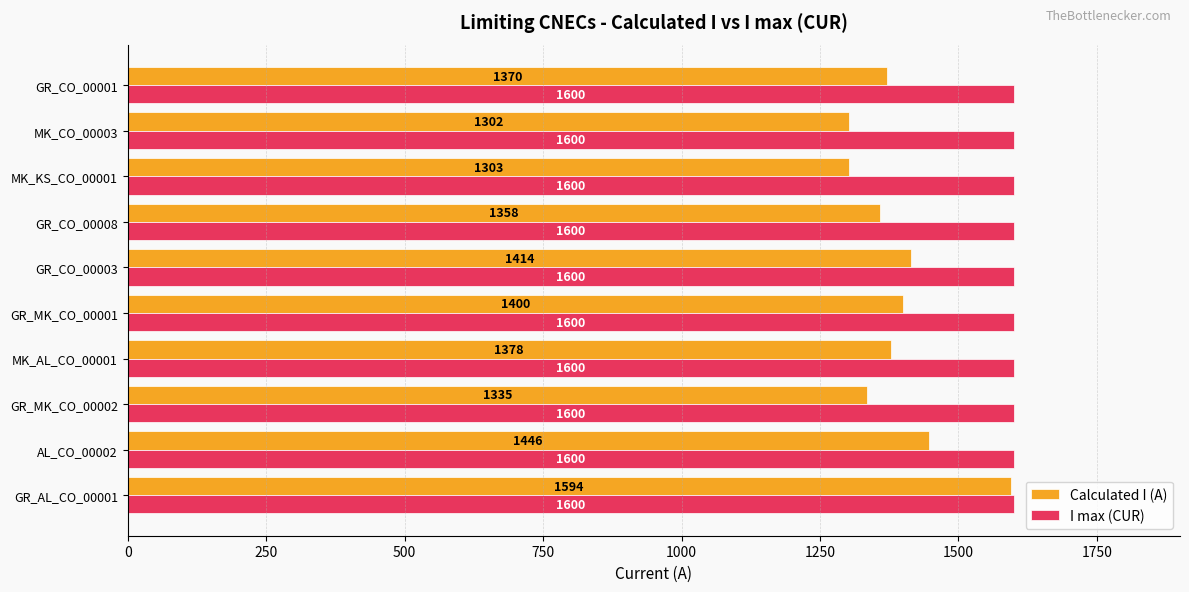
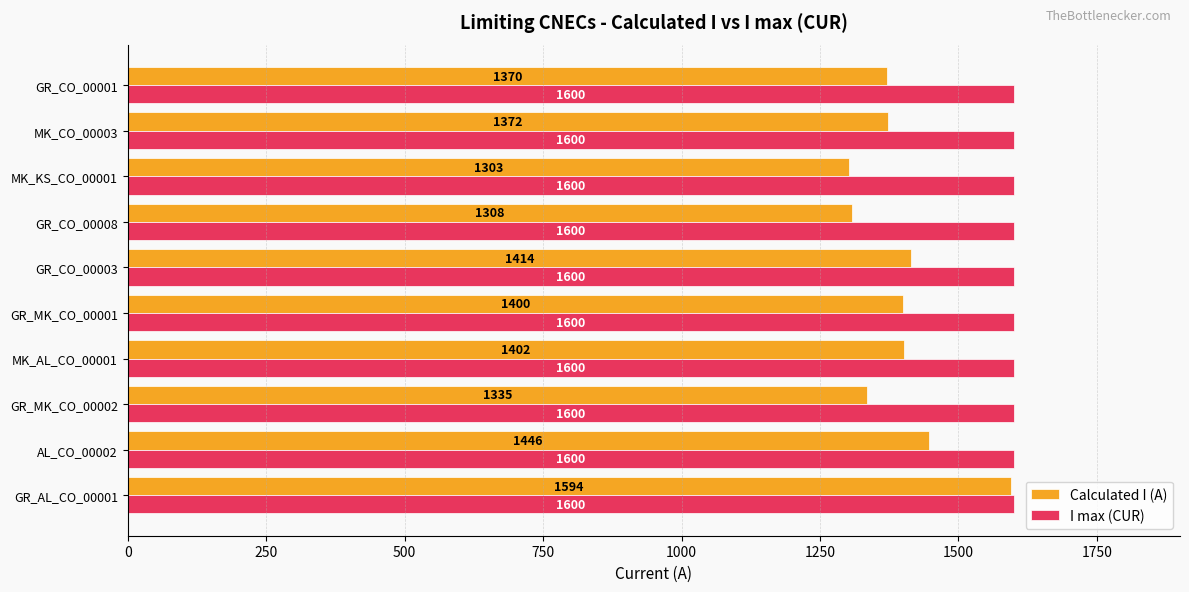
  {
    "Calculated I (A)": {
      "GR_CO_00001": 1370,
-     "MK_CO_00003": 1302,
+     "MK_CO_00003": 1372,
      "MK_KS_CO_00001": 1303,
-     "GR_CO_00008": 1358,
+     "GR_CO_00008": 1308,
      "GR_CO_00003": 1414,
      "GR_MK_CO_00001": 1400,
-     "MK_AL_CO_00001": 1378,
+     "MK_AL_CO_00001": 1402,
      "GR_MK_CO_00002": 1335,
      "AL_CO_00002": 1446,
      "GR_AL_CO_00001": 1594
    },
    "I max (CUR)": {
      "GR_CO_00001": 1600,
      "MK_CO_00003": 1600,
      "MK_KS_CO_00001": 1600,
      "GR_CO_00008": 1600,
      "GR_CO_00003": 1600,
      "GR_MK_CO_00001": 1600,
      "MK_AL_CO_00001": 1600,
      "GR_MK_CO_00002": 1600,
      "AL_CO_00002": 1600,
      "GR_AL_CO_00001": 1600
    }
  }
